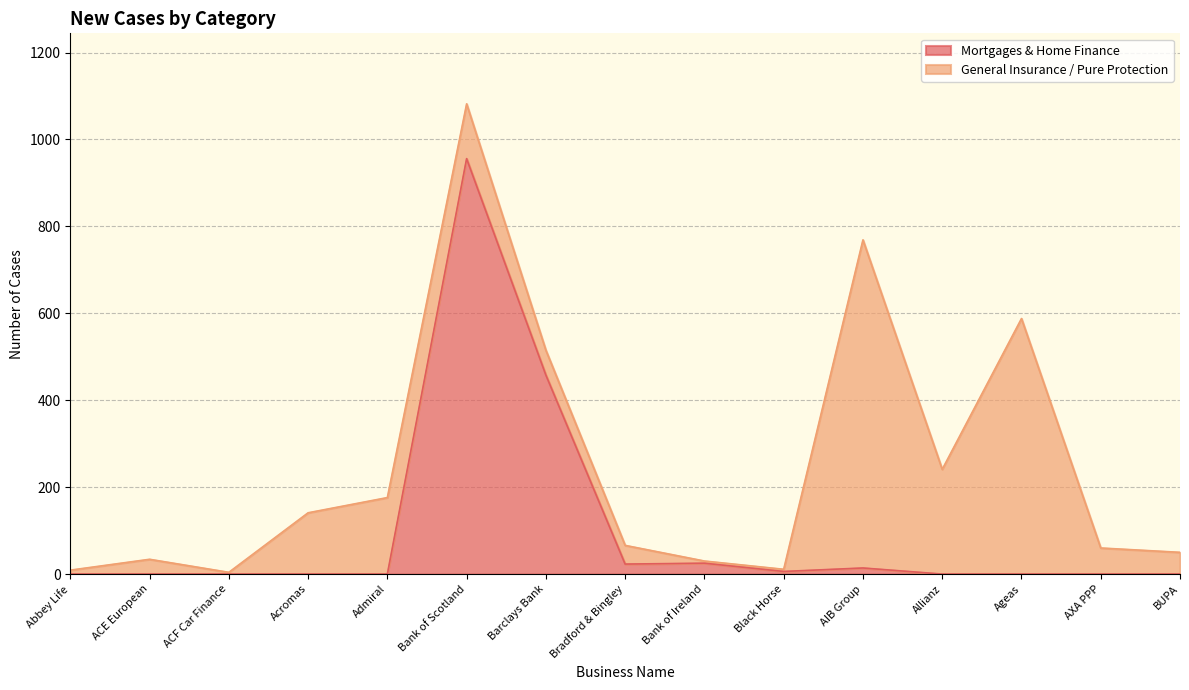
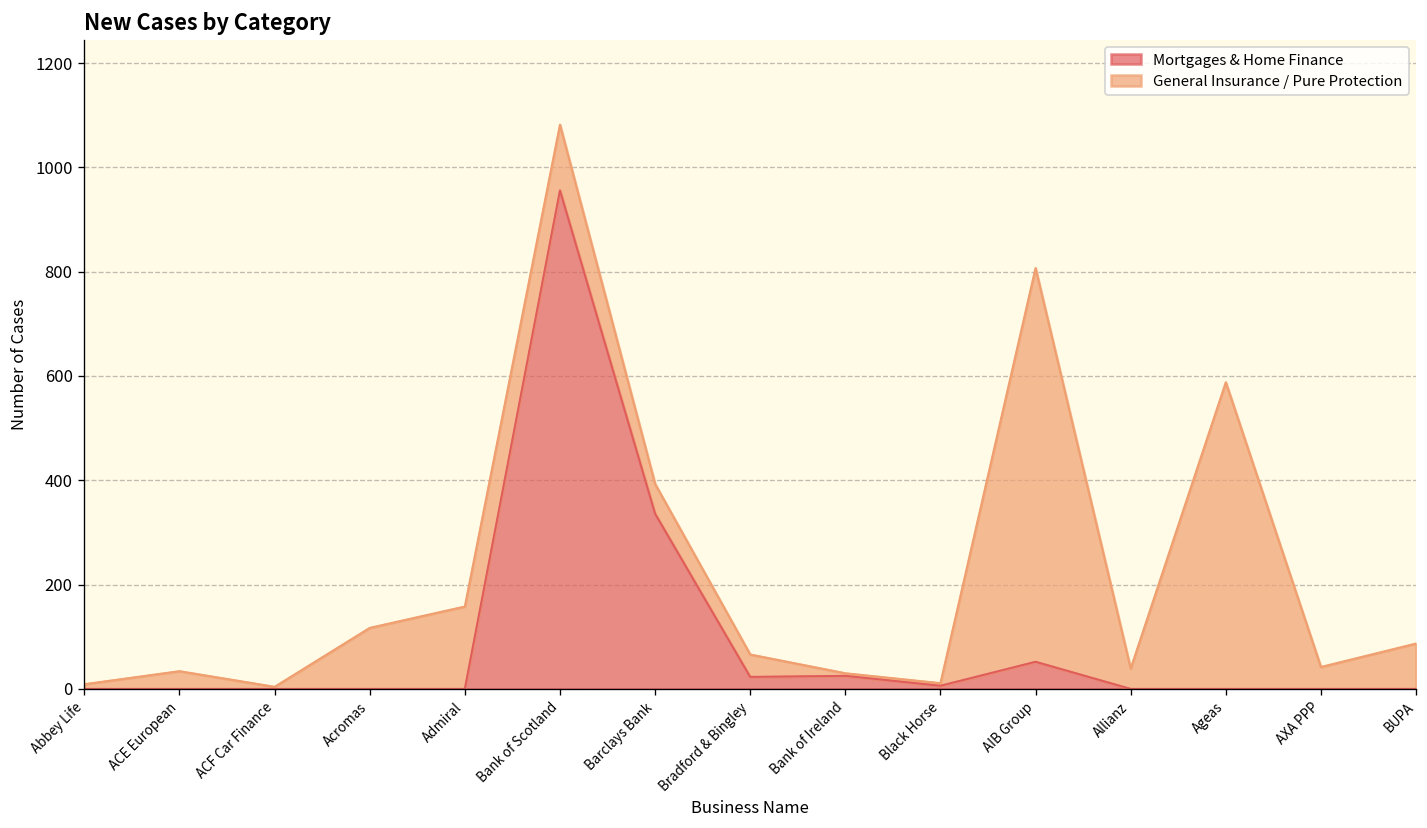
  {
    "Mortgages & Home Finance": {
      "Abbey Life": 0,
      "ACE European": 0,
      "Acromas": 0,
      "Admiral": 0,
      "Bank of Scotland": 960,
-     "Barclays Bank": 460,
+     "Barclays Bank": 340,
      "Bradford & Bingley": 20,
-     "AIB Group": 10,
+     "AIB Group": 50,
      "Allianz": 0,
      "Ageas": 0,
      "AXA PPP": 0,
      "BUPA": 0
    },
    "General Insurance / Pure Protection": {
      "Abbey Life": 10,
      "ACE European": 30,
-     "Acromas": 140,
-     "Admiral": 180,
+     "Acromas": 120,
+     "Admiral": 160,
      "Bank of Scotland": 130,
      "Barclays Bank": 60,
      "Bradford & Bingley": 40,
      "AIB Group": 760,
-     "Allianz": 240,
+     "Allianz": 40,
      "Ageas": 590,
-     "AXA PPP": 60,
-     "BUPA": 50
+     "AXA PPP": 40,
+     "BUPA": 90
    }
  }
